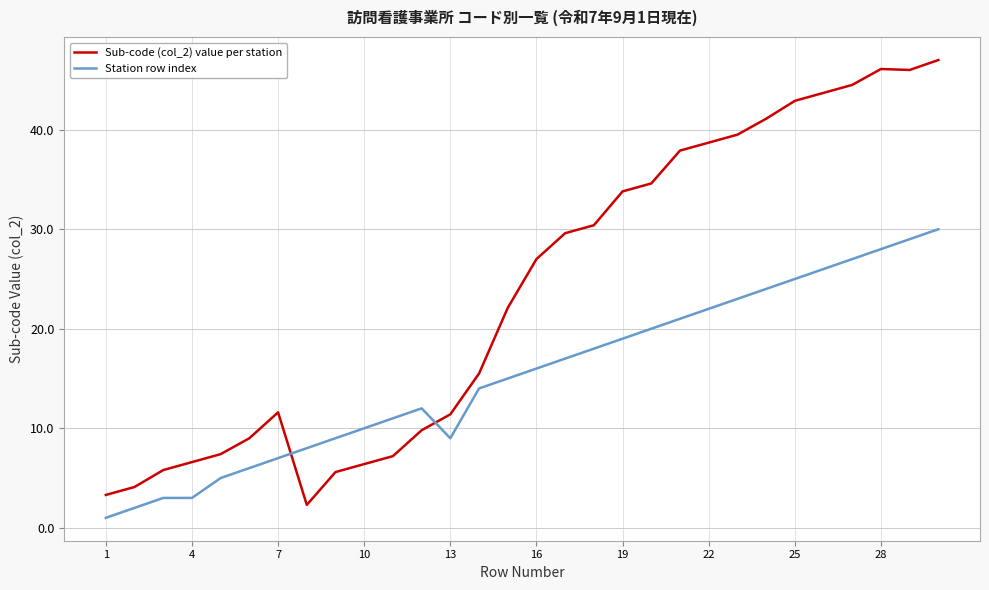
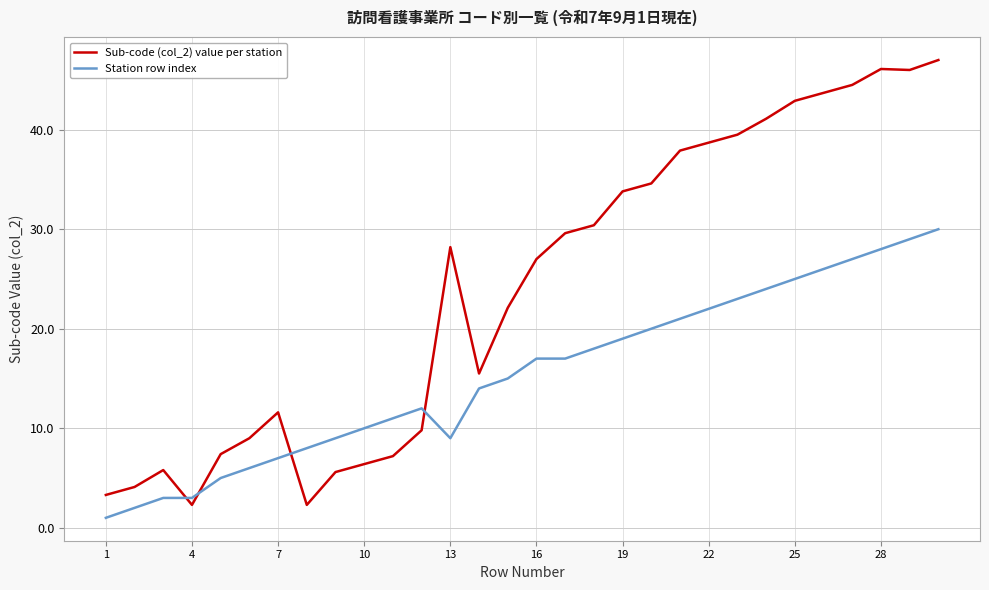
  {
    "Sub-code (col_2) value per station": {
      "1": 3,
-     "4": 7,
+     "4": 2,
      "7": 12,
      "10": 6,
-     "13": 11,
+     "13": 28,
      "16": 27,
      "19": 34,
      "22": 39,
      "25": 43,
      "28": 46
    },
    "Station row index": {
      "1": 1,
      "4": 3,
      "7": 7,
      "10": 10,
      "13": 9,
-     "16": 16,
+     "16": 17,
      "19": 19,
      "22": 22,
      "25": 25,
      "28": 28
    }
  }
